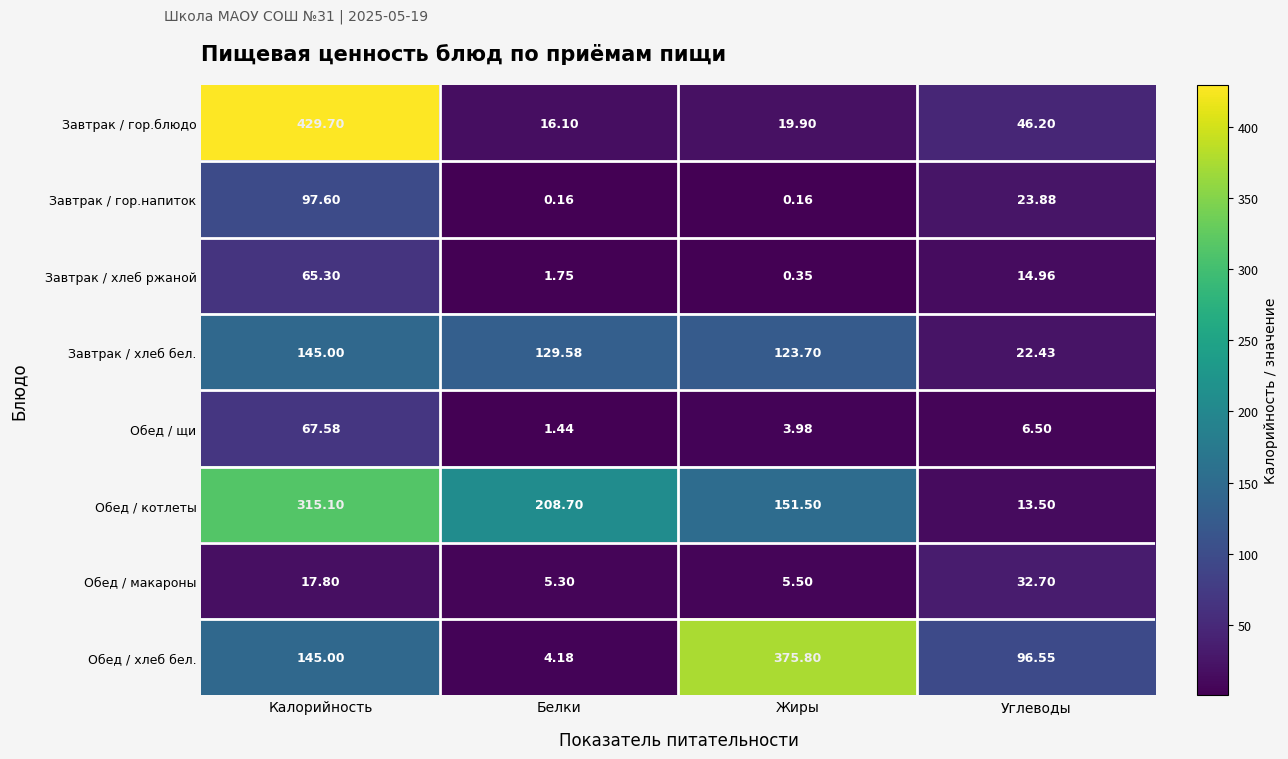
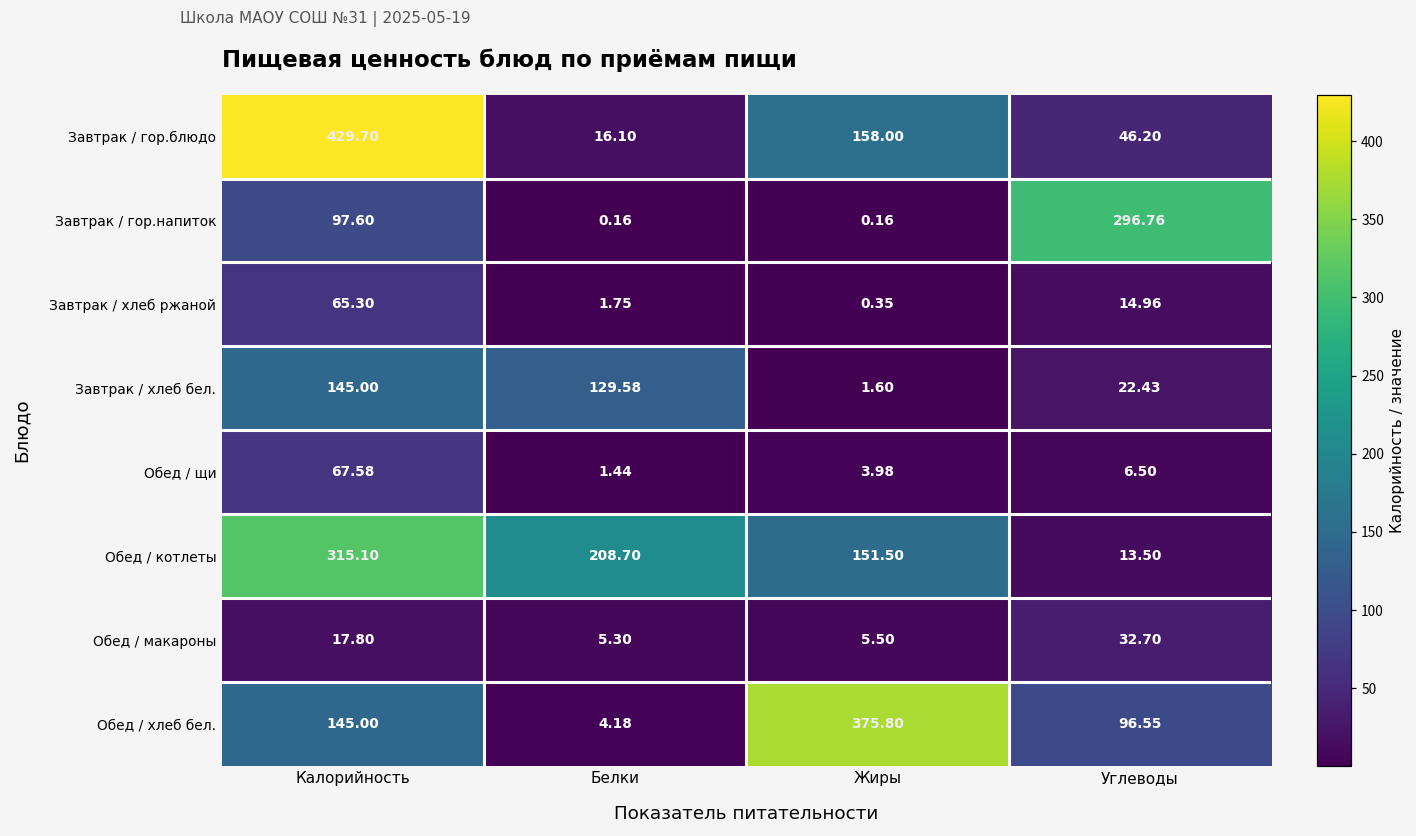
  {
    "Завтрак / гор.блюдо": {
      "Калорийность": 429.70,
      "Белки": 16.10,
-     "Жиры": 19.90,
+     "Жиры": 158.00,
      "Углеводы": 46.20
    },
    "Завтрак / гор.напиток": {
      "Калорийность": 97.60,
      "Белки": 0.16,
      "Жиры": 0.16,
-     "Углеводы": 23.88
+     "Углеводы": 296.76
    },
    "Завтрак / хлеб ржаной": {
      "Калорийность": 65.30,
      "Белки": 1.75,
      "Жиры": 0.35,
      "Углеводы": 14.96
    },
    "Завтрак / хлеб бел.": {
      "Калорийность": 145.00,
      "Белки": 129.58,
-     "Жиры": 123.70,
+     "Жиры": 1.60,
      "Углеводы": 22.43
    },
    "Обед / щи": {
      "Калорийность": 67.58,
      "Белки": 1.44,
      "Жиры": 3.98,
      "Углеводы": 6.50
    },
    "Обед / котлеты": {
      "Калорийность": 315.10,
      "Белки": 208.70,
      "Жиры": 151.50,
      "Углеводы": 13.50
    },
    "Обед / макароны": {
      "Калорийность": 17.80,
      "Белки": 5.30,
      "Жиры": 5.50,
      "Углеводы": 32.70
    },
    "Обед / хлеб бел.": {
      "Калорийность": 145.00,
      "Белки": 4.18,
      "Жиры": 375.80,
      "Углеводы": 96.55
    }
  }
